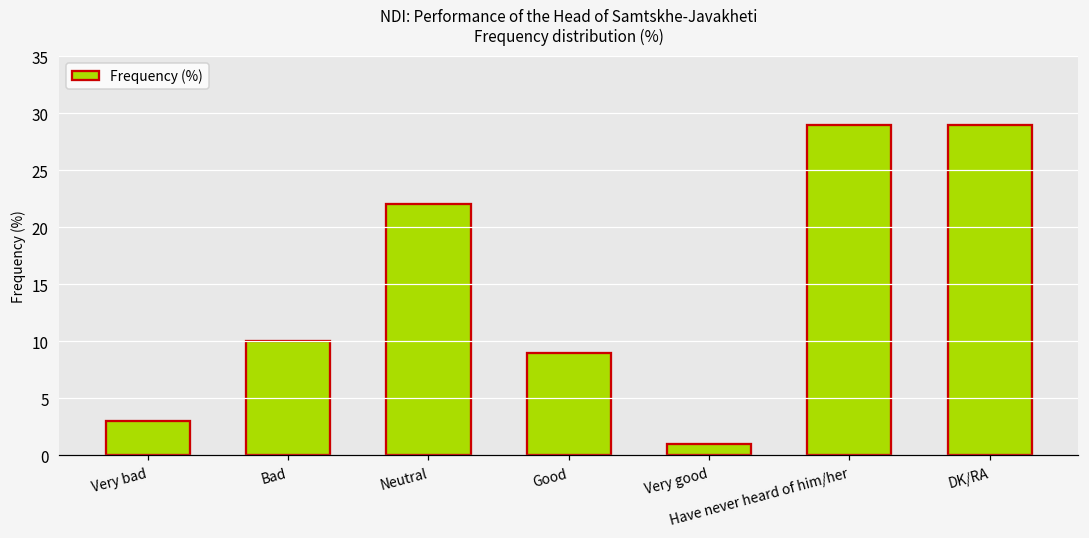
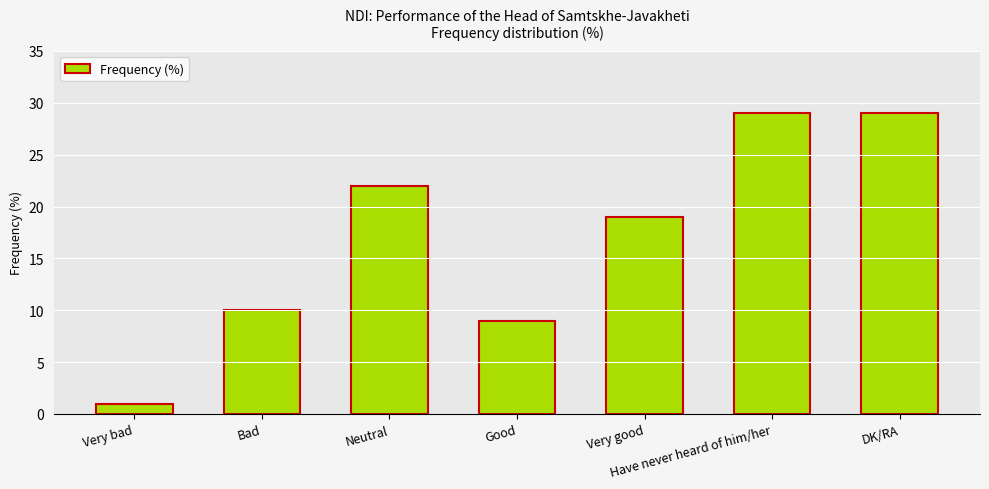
  {
-   "Very bad": 3,
+   "Very bad": 1,
    "Bad": 10,
    "Neutral": 22,
    "Good": 9,
-   "Very good": 1,
+   "Very good": 19,
    "Have never heard of him/her": 29,
    "DK/RA": 29
  }
